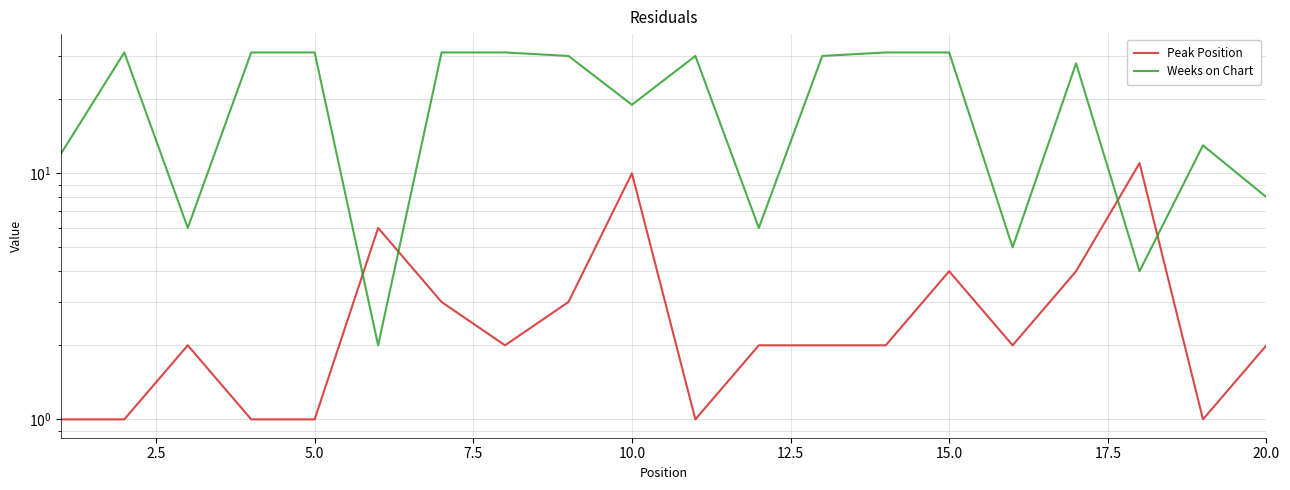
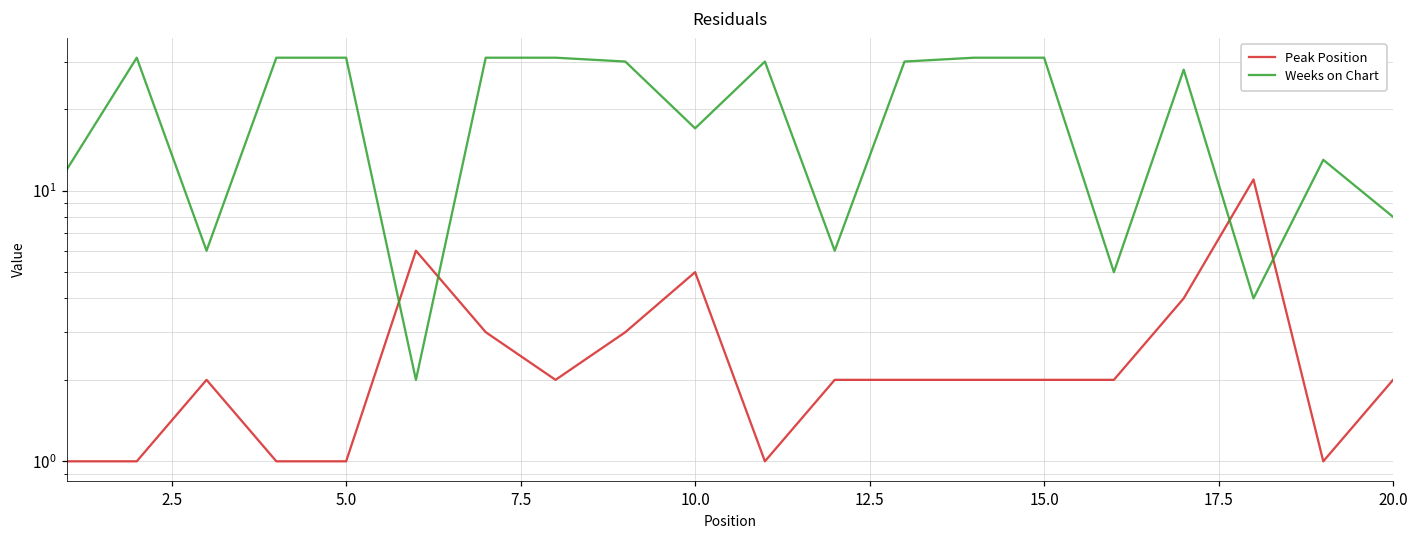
  {
    "Peak Position": {
      "5.0": 1,
-     "10.0": 10,
-     "15.0": 4,
+     "10.0": 5,
+     "15.0": 2,
      "20.0": 2
    },
    "Weeks on Chart": {
      "5.0": 31,
-     "10.0": 19,
+     "10.0": 17,
      "15.0": 31,
      "20.0": 8
    }
  }
